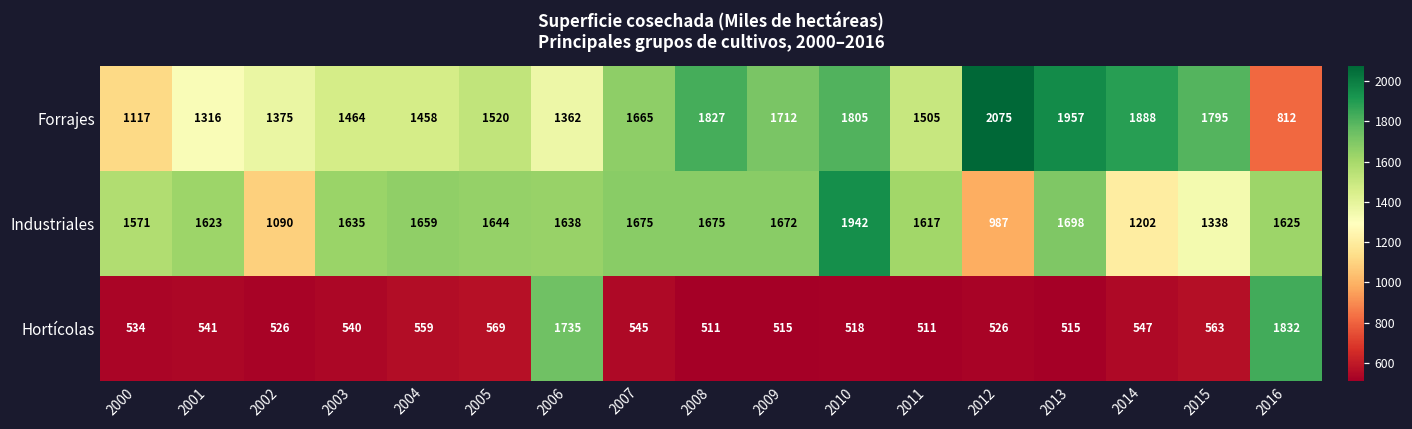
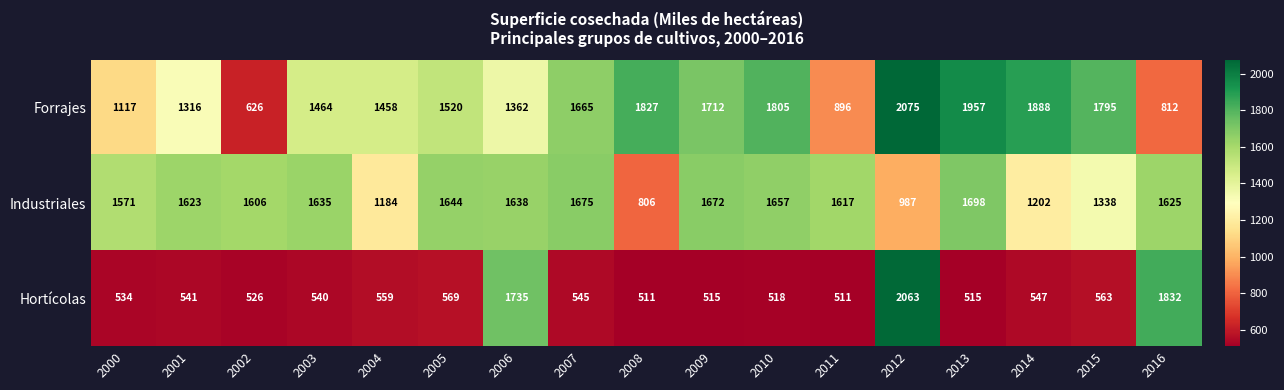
  {
    "Forrajes": {
      "2000": 1117,
      "2001": 1316,
-     "2002": 1375,
+     "2002": 626,
      "2003": 1464,
      "2004": 1458,
      "2005": 1520,
      "2006": 1362,
      "2007": 1665,
      "2008": 1827,
      "2009": 1712,
      "2010": 1805,
-     "2011": 1505,
+     "2011": 896,
      "2012": 2075,
      "2013": 1957,
      "2014": 1888,
      "2015": 1795,
      "2016": 812
    },
    "Industriales": {
      "2000": 1571,
      "2001": 1623,
-     "2002": 1090,
+     "2002": 1606,
      "2003": 1635,
-     "2004": 1659,
+     "2004": 1184,
      "2005": 1644,
      "2006": 1638,
      "2007": 1675,
-     "2008": 1675,
+     "2008": 806,
      "2009": 1672,
-     "2010": 1942,
+     "2010": 1657,
      "2011": 1617,
      "2012": 987,
      "2013": 1698,
      "2014": 1202,
      "2015": 1338,
      "2016": 1625
    },
    "Hortícolas": {
      "2000": 534,
      "2001": 541,
      "2002": 526,
      "2003": 540,
      "2004": 559,
      "2005": 569,
      "2006": 1735,
      "2007": 545,
      "2008": 511,
      "2009": 515,
      "2010": 518,
      "2011": 511,
-     "2012": 526,
+     "2012": 2063,
      "2013": 515,
      "2014": 547,
      "2015": 563,
      "2016": 1832
    }
  }
